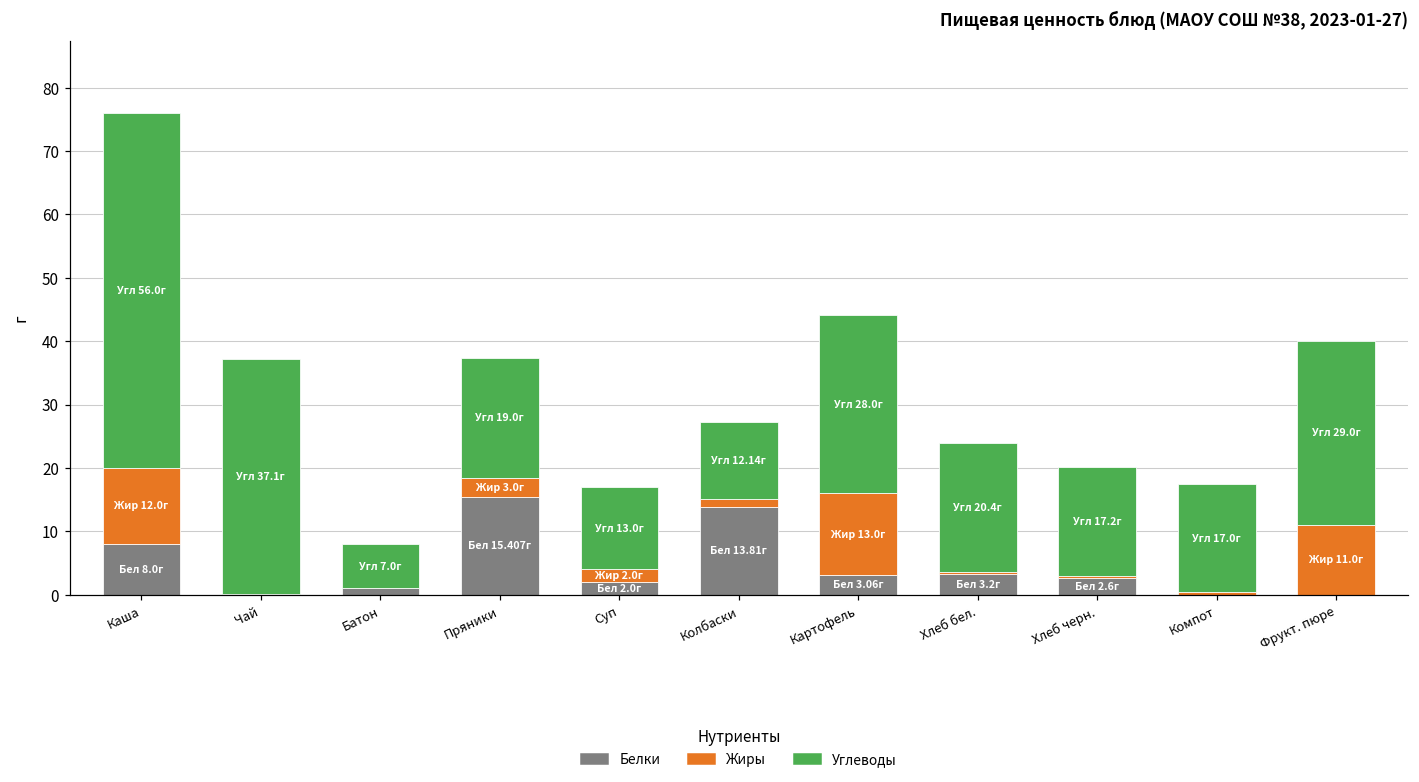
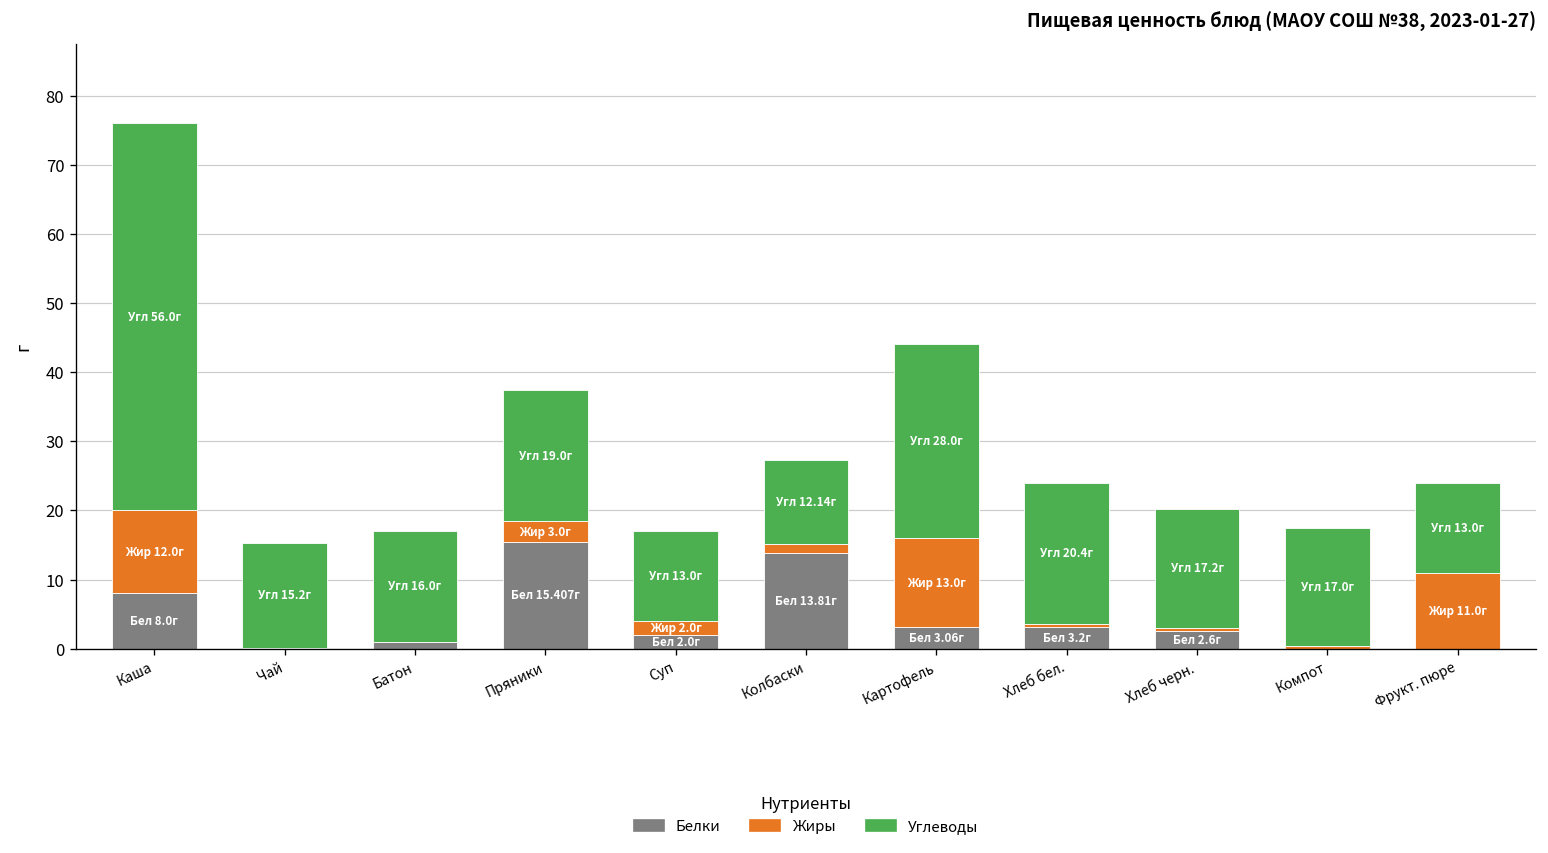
  {
    "Белки": {
      "Каша": "8.0г",
      "Пряники": "15.407г",
      "Суп": "2.0г",
      "Колбаски": "13.81г",
      "Картофель": "3.06г",
      "Хлеб бел.": "3.2г",
      "Хлеб черн.": "2.6г"
    },
    "Жиры": {
      "Каша": "12.0г",
      "Пряники": "3.0г",
      "Суп": "2.0г",
      "Картофель": "13.0г",
      "Фрукт. пюре": "11.0г"
    },
    "Углеводы": {
      "Каша": "56.0г",
-     "Чай": "37.1г",
-     "Батон": "7.0г",
+     "Чай": "15.2г",
+     "Батон": "16.0г",
      "Пряники": "19.0г",
      "Суп": "13.0г",
      "Колбаски": "12.14г",
      "Картофель": "28.0г",
      "Хлеб бел.": "20.4г",
      "Хлеб черн.": "17.2г",
      "Компот": "17.0г",
-     "Фрукт. пюре": "29.0г"
+     "Фрукт. пюре": "13.0г"
    }
  }
